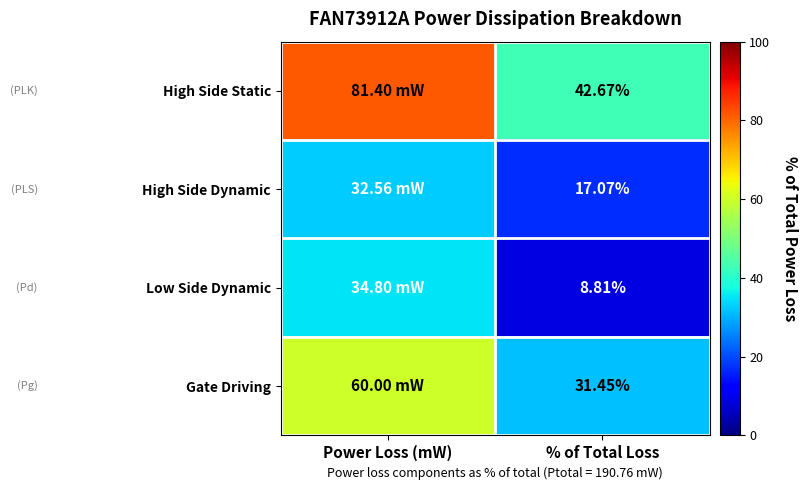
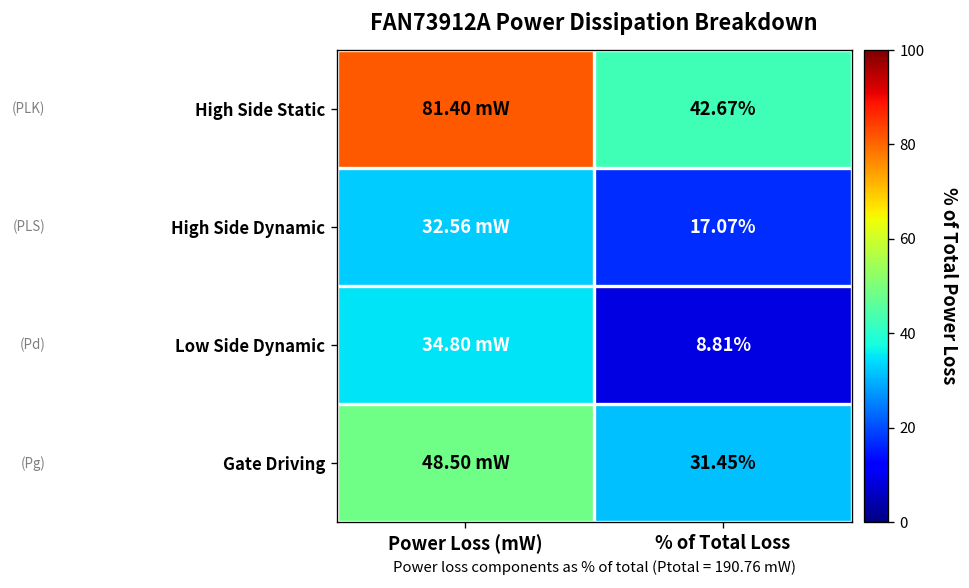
  {
    "High Side Static": {
      "Power Loss (mW)": "81.40",
      "% of Total Loss": "42.67%"
    },
    "High Side Dynamic": {
      "Power Loss (mW)": "32.56",
      "% of Total Loss": "17.07%"
    },
    "Low Side Dynamic": {
      "Power Loss (mW)": "34.80",
      "% of Total Loss": "8.81%"
    },
    "Gate Driving": {
-     "Power Loss (mW)": "60.00",
+     "Power Loss (mW)": "48.50",
      "% of Total Loss": "31.45%"
    }
  }
